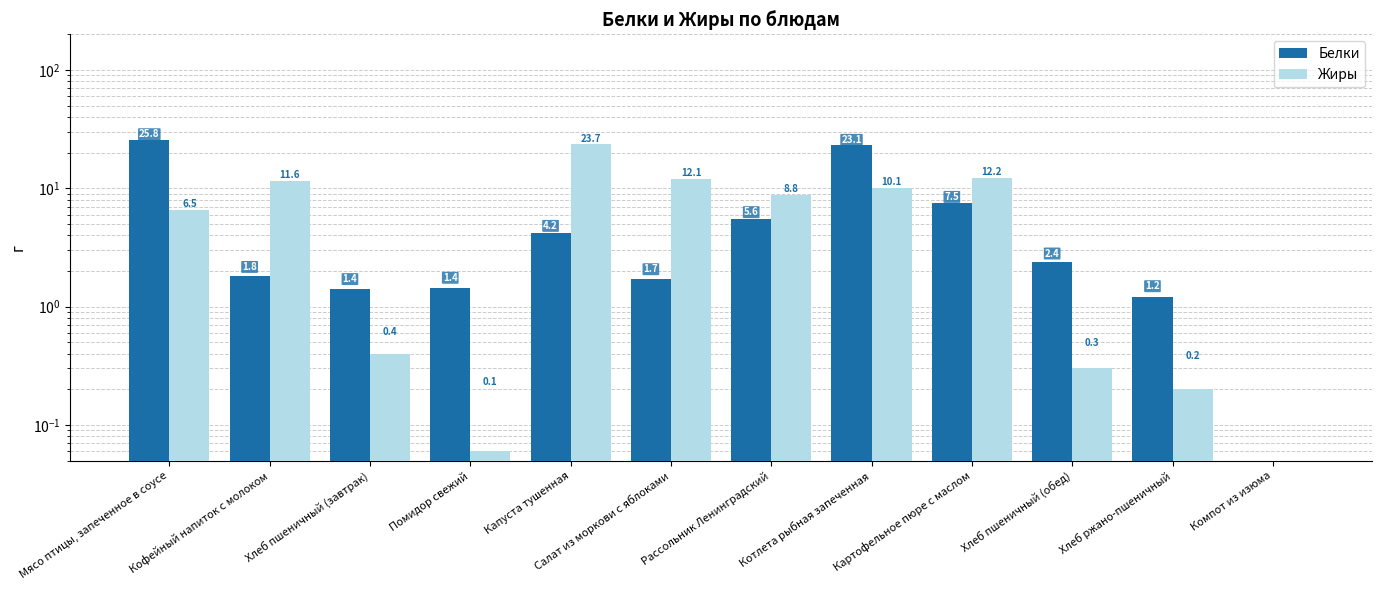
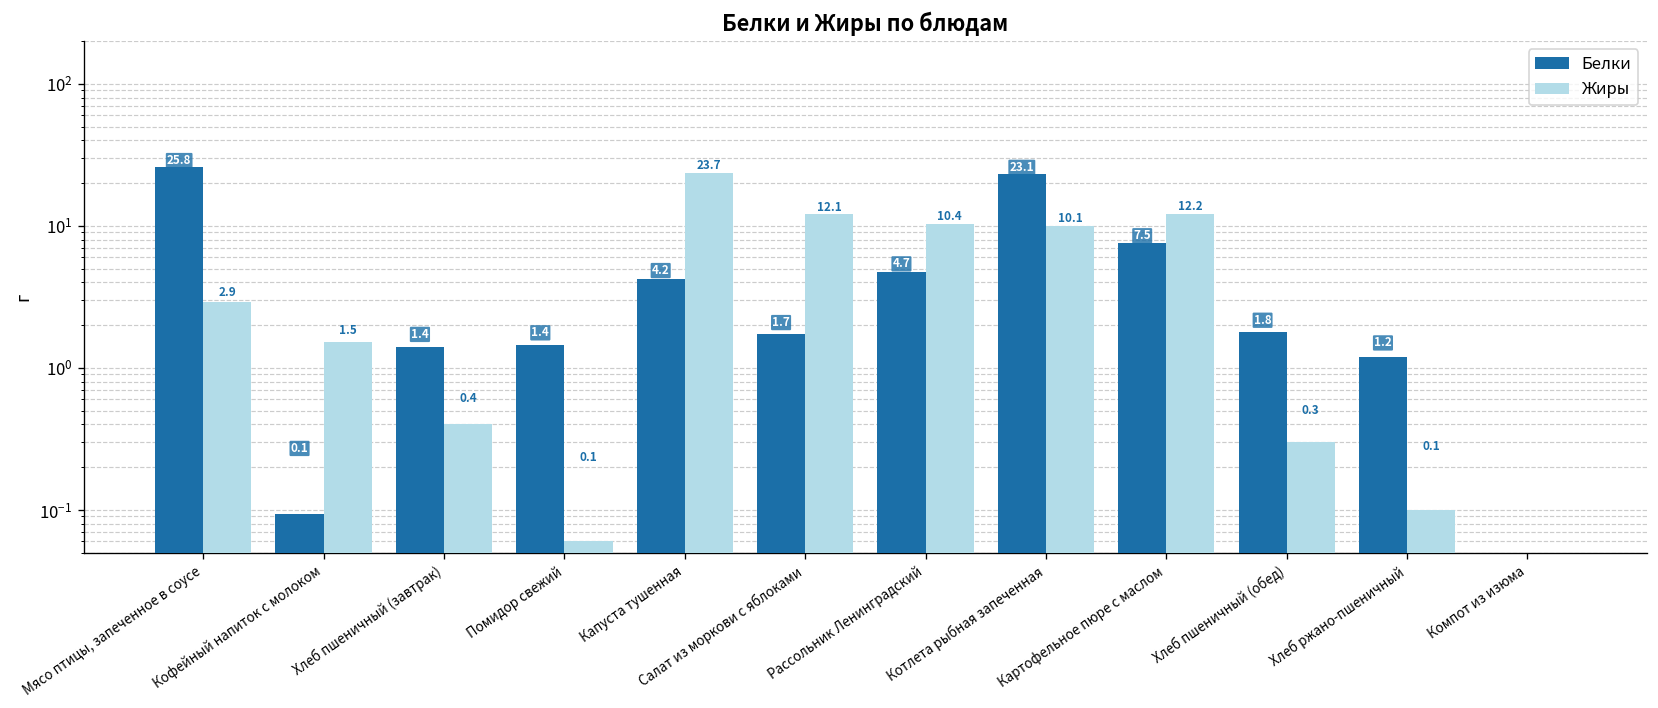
  {
    "Белки": {
-     "Кофейный напиток с молоком": 1.8,
-     "Рассольник Ленинградский": 5.6,
-     "Хлеб пшеничный (обед)": 2.4
+     "Кофейный напиток с молоком": 0.1,
+     "Рассольник Ленинградский": 4.7,
+     "Хлеб пшеничный (обед)": 1.8
    },
    "Жиры": {
-     "Мясо птицы, запеченное в соусе": 6.5,
-     "Кофейный напиток с молоком": 11.6,
+     "Мясо птицы, запеченное в соусе": 2.9,
+     "Кофейный напиток с молоком": 1.5,
      "Хлеб пшеничный (завтрак)": 0.4,
      "Капуста тушенная": 23.7,
      "Салат из моркови с яблоками": 12.1,
-     "Рассольник Ленинградский": 8.8,
+     "Рассольник Ленинградский": 10.4,
      "Котлета рыбная запеченная": 10.1,
      "Картофельное пюре с маслом": 12.2,
      "Хлеб пшеничный (обед)": 0.3,
-     "Хлеб ржано-пшеничный": 0.2
+     "Хлеб ржано-пшеничный": 0.1
    }
  }
